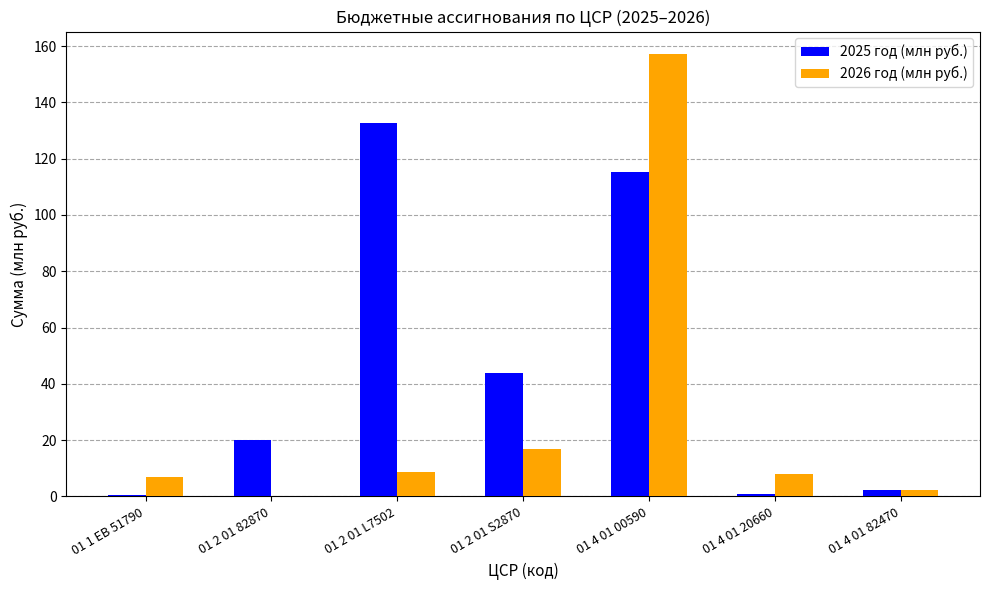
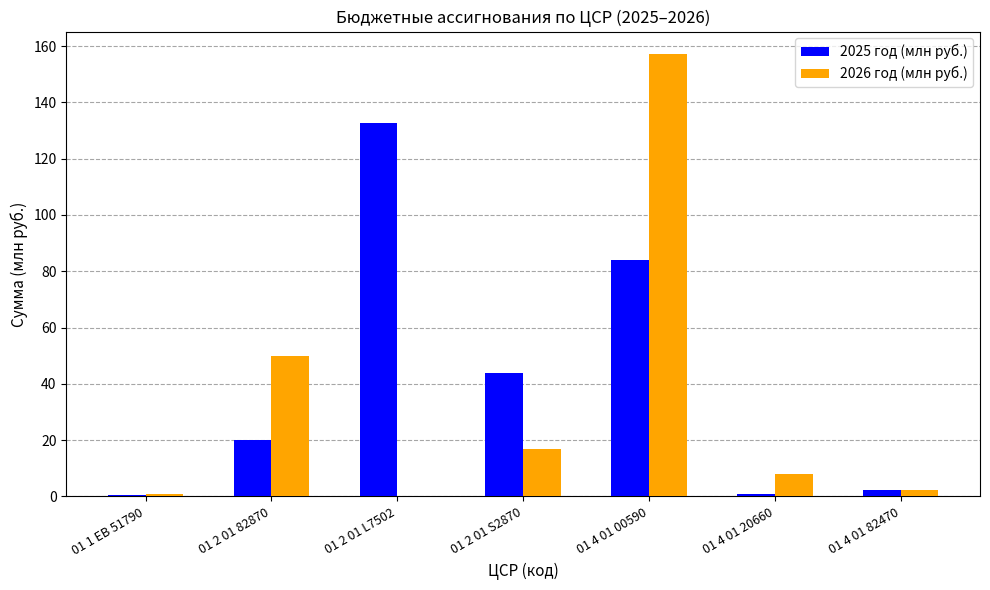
  {
    "2025 год (млн руб.)": {
      "01 2 01 82870": 20,
      "01 2 01 L7502": 133,
      "01 2 01 S2870": 44,
-     "01 4 01 00590": 115,
+     "01 4 01 00590": 84,
      "01 4 01 82470": 2
    },
    "2026 год (млн руб.)": {
-     "01 1 EВ 51790": 7,
-     "01 2 01 82870": 0,
-     "01 2 01 L7502": 9,
+     "01 1 EВ 51790": 1,
+     "01 2 01 82870": 50,
+     "01 2 01 L7502": 0,
      "01 2 01 S2870": 17,
      "01 4 01 00590": 157,
      "01 4 01 20660": 8,
      "01 4 01 82470": 2
    }
  }
